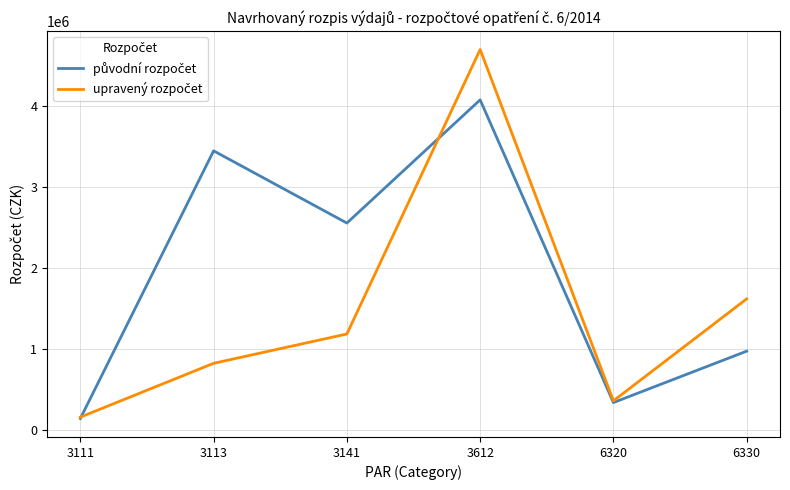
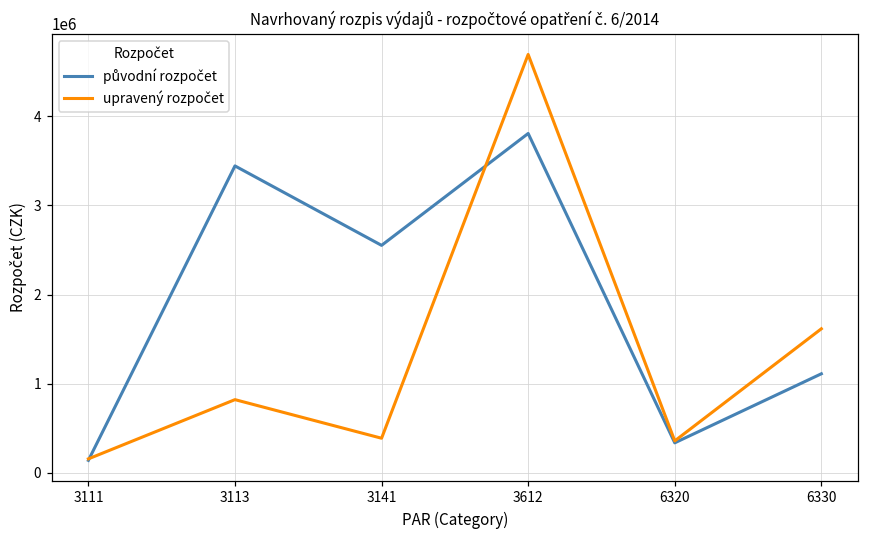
  {
    "původní rozpočet": {
      "3113": 3400000,
      "3141": 2600000,
-     "3612": 4100000,
-     "6330": 1000000
+     "3612": 3800000,
+     "6330": 1100000
    },
    "upravený rozpočet": {
      "3113": 800000,
-     "3141": 1200000,
+     "3141": 400000,
      "3612": 4700000,
      "6330": 1600000
    }
  }
